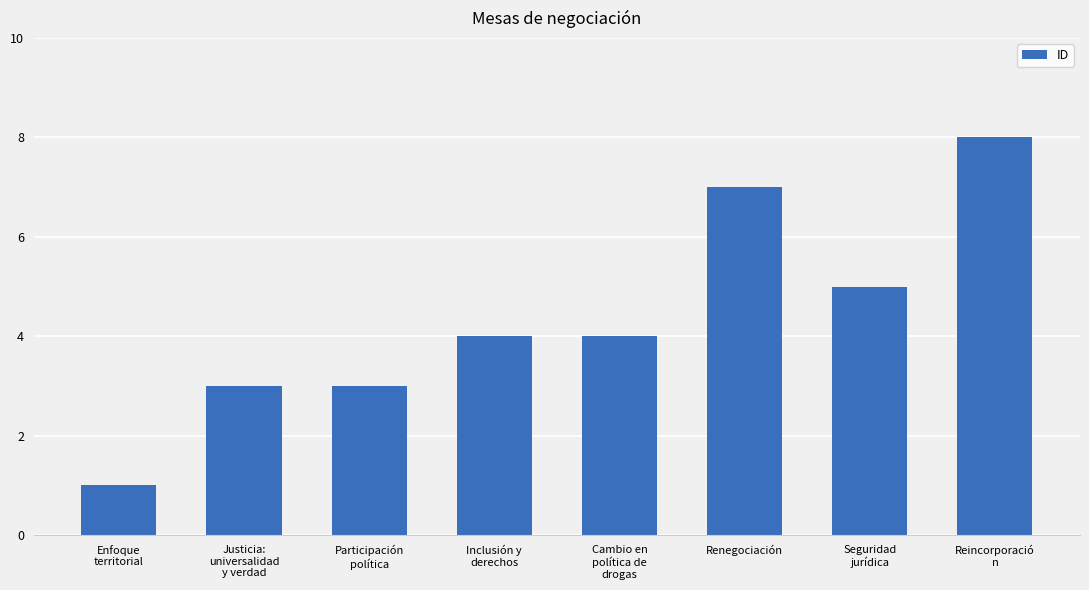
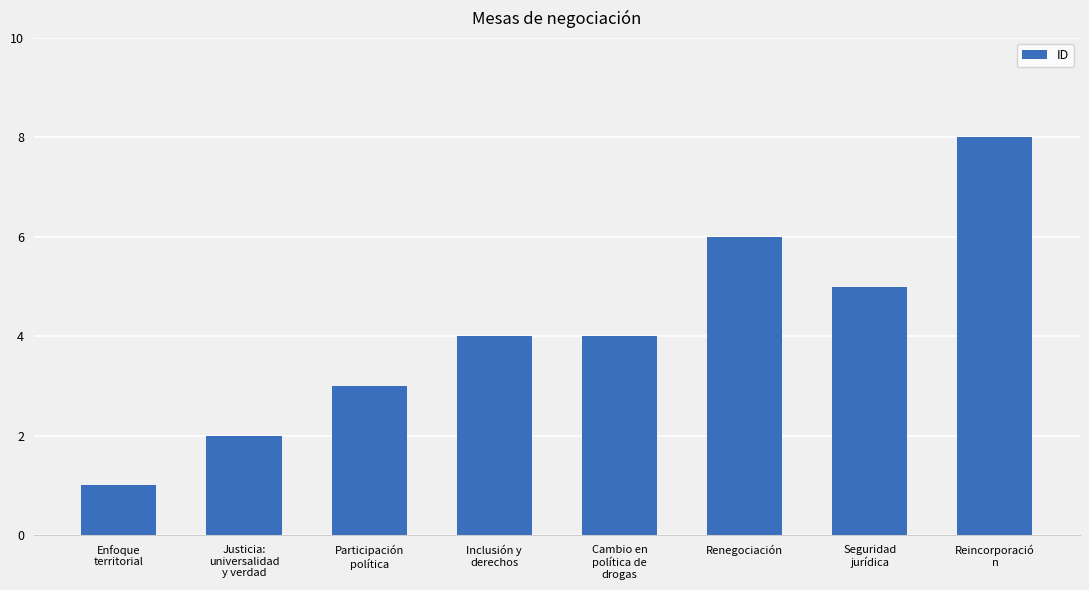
  {
    "Enfoque territorial": 1,
-   "Justicia: universalidad y verdad": 3,
+   "Justicia: universalidad y verdad": 2,
    "Participación política": 3,
    "Inclusión y derechos": 4,
    "Cambio en política de drogas": 4,
-   "Renegociación": 7,
+   "Renegociación": 6,
    "Seguridad jurídica": 5,
    "Reincorporació n": 8
  }
